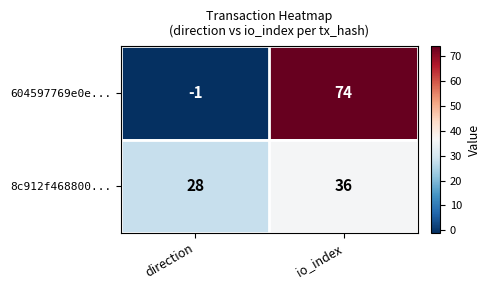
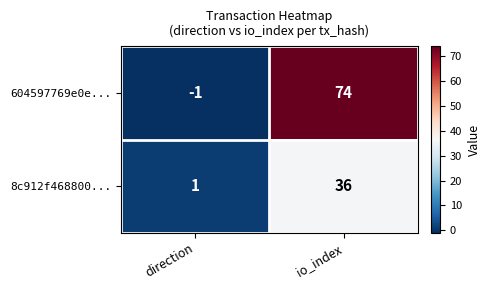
  {
    "604597769e0e...": {
      "direction": -1,
      "io_index": 74
    },
    "8c912f468800...": {
-     "direction": 28,
+     "direction": 1,
      "io_index": 36
    }
  }
